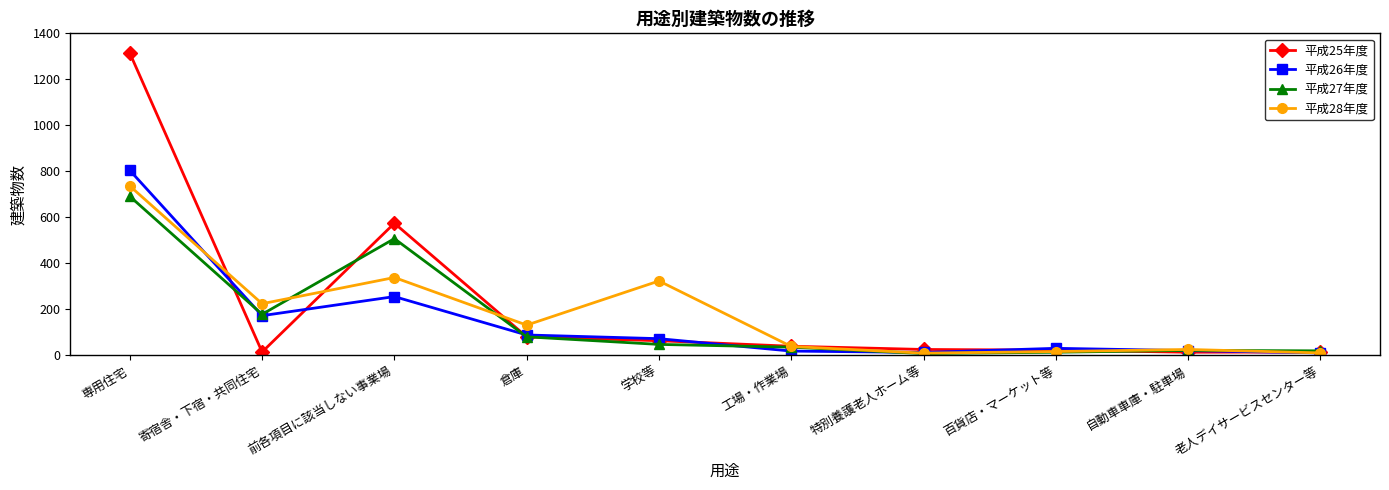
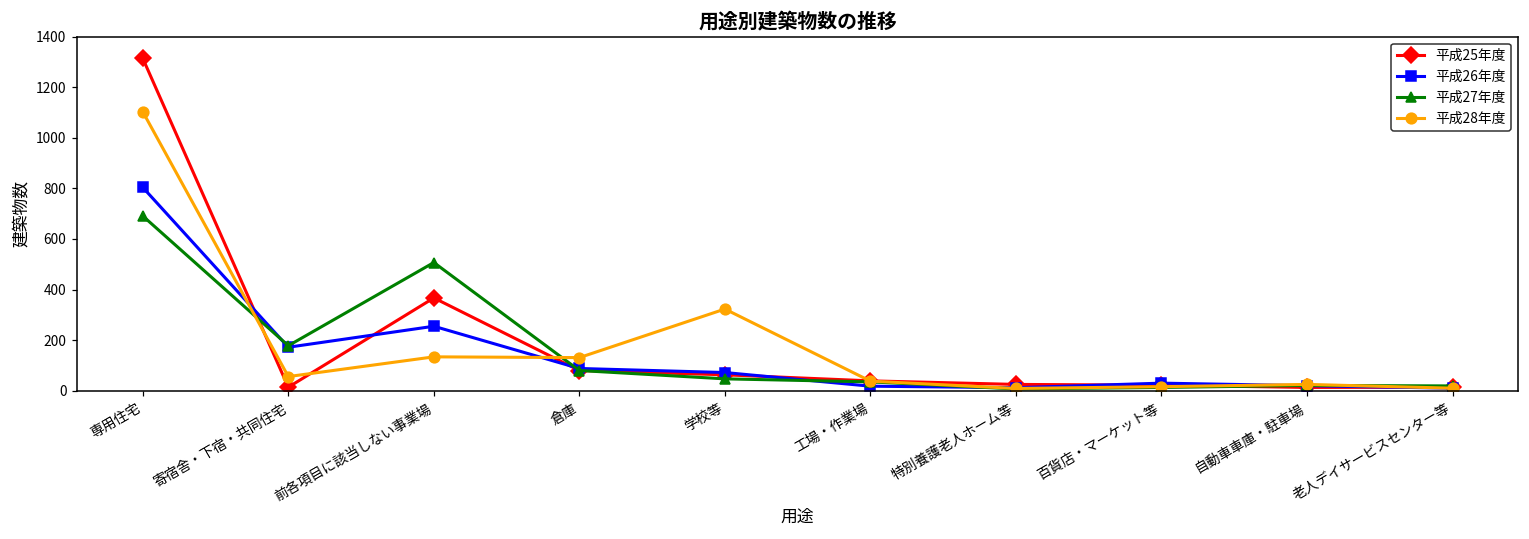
  {
    "平成25年度": {
      "専用住宅": 1310,
      "寄宿舎・下宿・共同住宅": 10,
-     "前各項目に該当しない事業場": 570,
+     "前各項目に該当しない事業場": 370,
      "特別養護老人ホーム等": 30
    },
    "平成26年度": {
      "専用住宅": 800,
      "前各項目に該当しない事業場": 260,
      "工場・作業場": 20
    },
    "平成27年度": {
      "専用住宅": 690,
      "前各項目に該当しない事業場": 510,
      "学校等": 50
    },
    "平成28年度": {
-     "専用住宅": 740,
-     "寄宿舎・下宿・共同住宅": 220,
-     "前各項目に該当しない事業場": 340,
+     "専用住宅": 1100,
+     "寄宿舎・下宿・共同住宅": 60,
+     "前各項目に該当しない事業場": 130,
      "倉庫": 130,
      "学校等": 320
    }
  }
